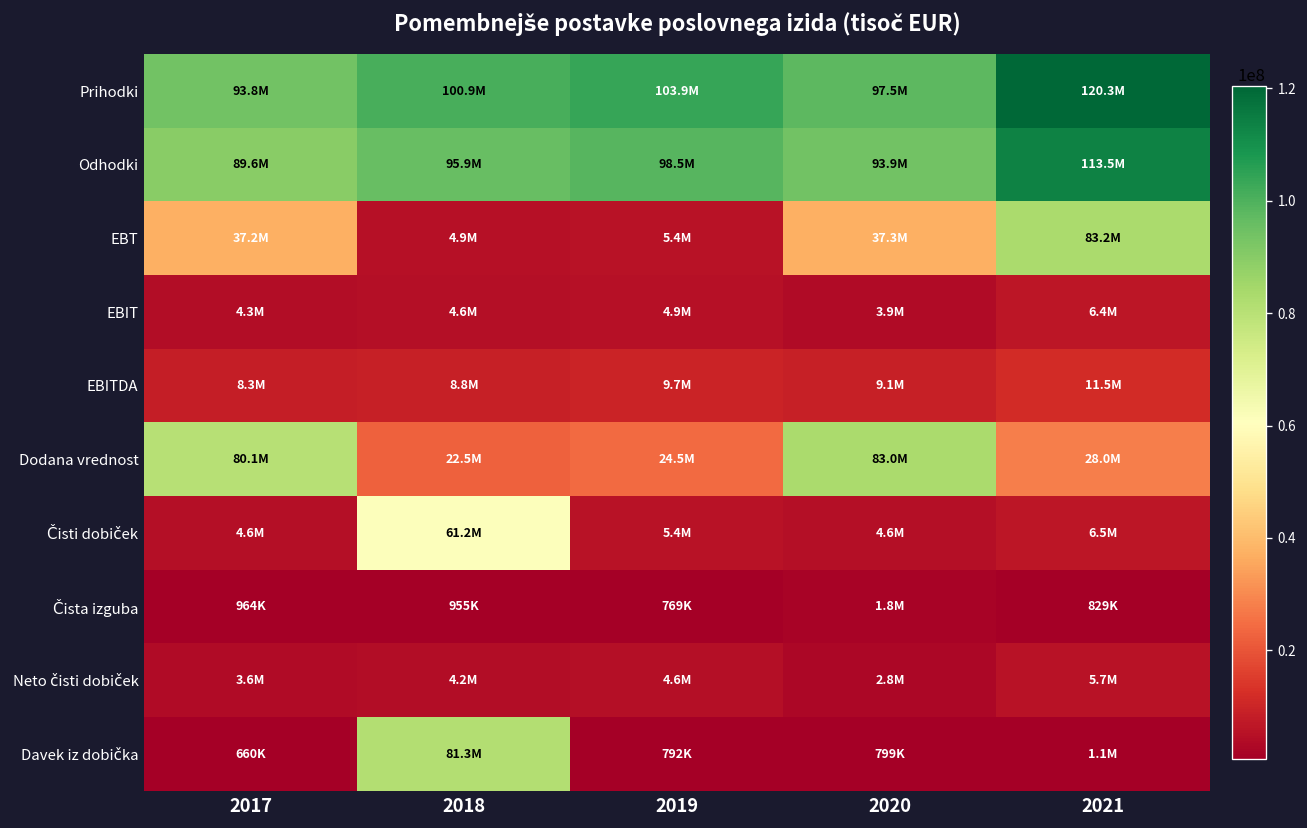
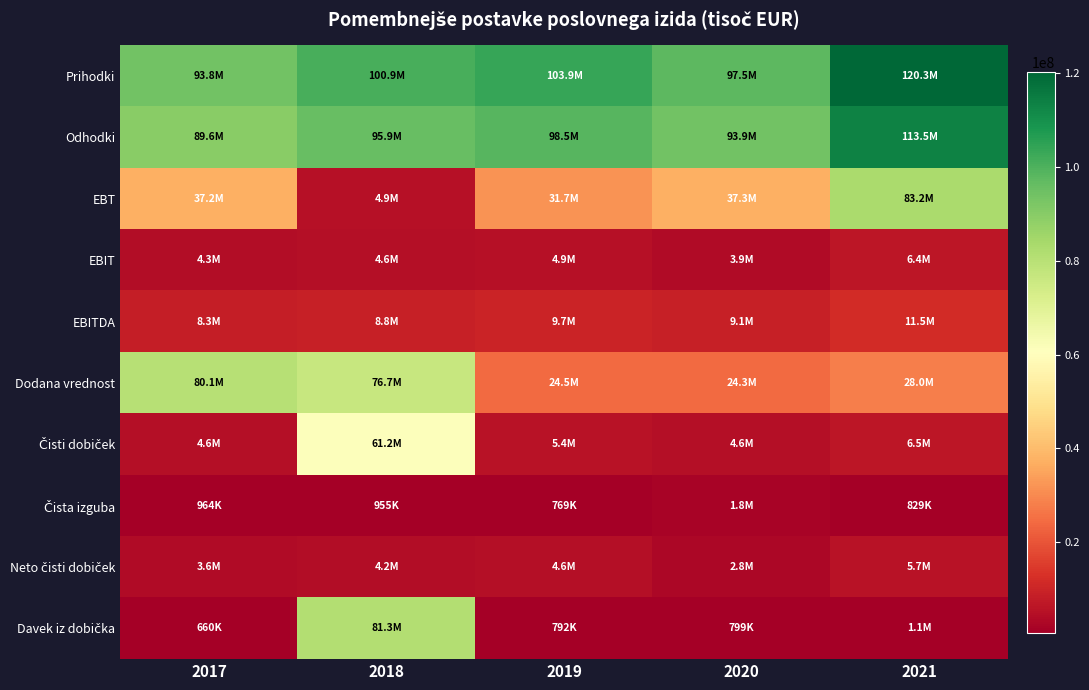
  {
    "Prihodki": {
      "2017": "93.8M",
      "2018": "100.9M",
      "2019": "103.9M",
      "2020": "97.5M",
      "2021": "120.3M"
    },
    "Odhodki": {
      "2017": "89.6M",
      "2018": "95.9M",
      "2019": "98.5M",
      "2020": "93.9M",
      "2021": "113.5M"
    },
    "EBT": {
      "2017": "37.2M",
      "2018": "4.9M",
-     "2019": "5.4M",
+     "2019": "31.7M",
      "2020": "37.3M",
      "2021": "83.2M"
    },
    "EBIT": {
      "2017": "4.3M",
      "2018": "4.6M",
      "2019": "4.9M",
      "2020": "3.9M",
      "2021": "6.4M"
    },
    "EBITDA": {
      "2017": "8.3M",
      "2018": "8.8M",
      "2019": "9.7M",
      "2020": "9.1M",
      "2021": "11.5M"
    },
    "Dodana vrednost": {
      "2017": "80.1M",
-     "2018": "22.5M",
+     "2018": "76.7M",
      "2019": "24.5M",
-     "2020": "83.0M",
+     "2020": "24.3M",
      "2021": "28.0M"
    },
    "Čisti dobiček": {
      "2017": "4.6M",
      "2018": "61.2M",
      "2019": "5.4M",
      "2020": "4.6M",
      "2021": "6.5M"
    },
    "Čista izguba": {
      "2017": "964K",
      "2018": "955K",
      "2019": "769K",
      "2020": "1.8M",
      "2021": "829K"
    },
    "Neto čisti dobiček": {
      "2017": "3.6M",
      "2018": "4.2M",
      "2019": "4.6M",
      "2020": "2.8M",
      "2021": "5.7M"
    },
    "Davek iz dobička": {
      "2017": "660K",
      "2018": "81.3M",
      "2019": "792K",
      "2020": "799K",
      "2021": "1.1M"
    }
  }
